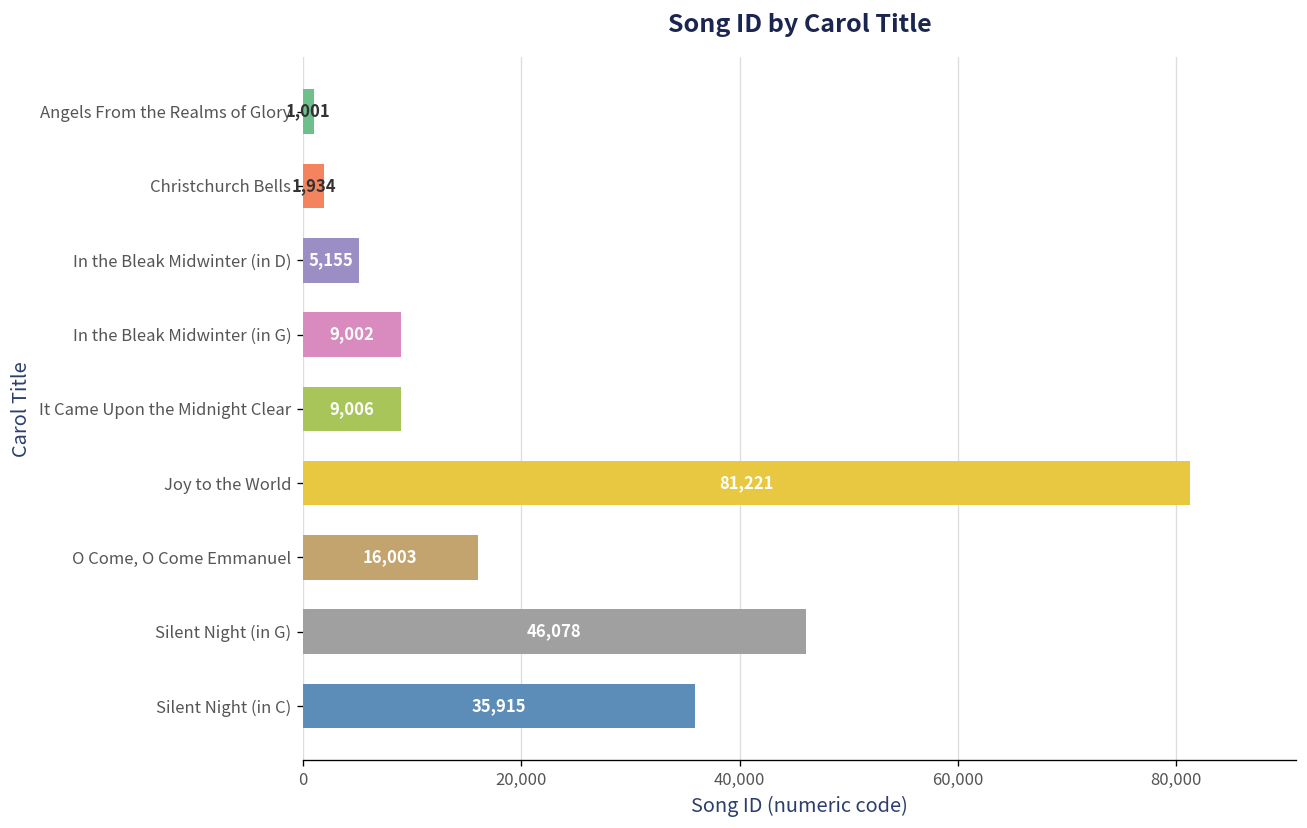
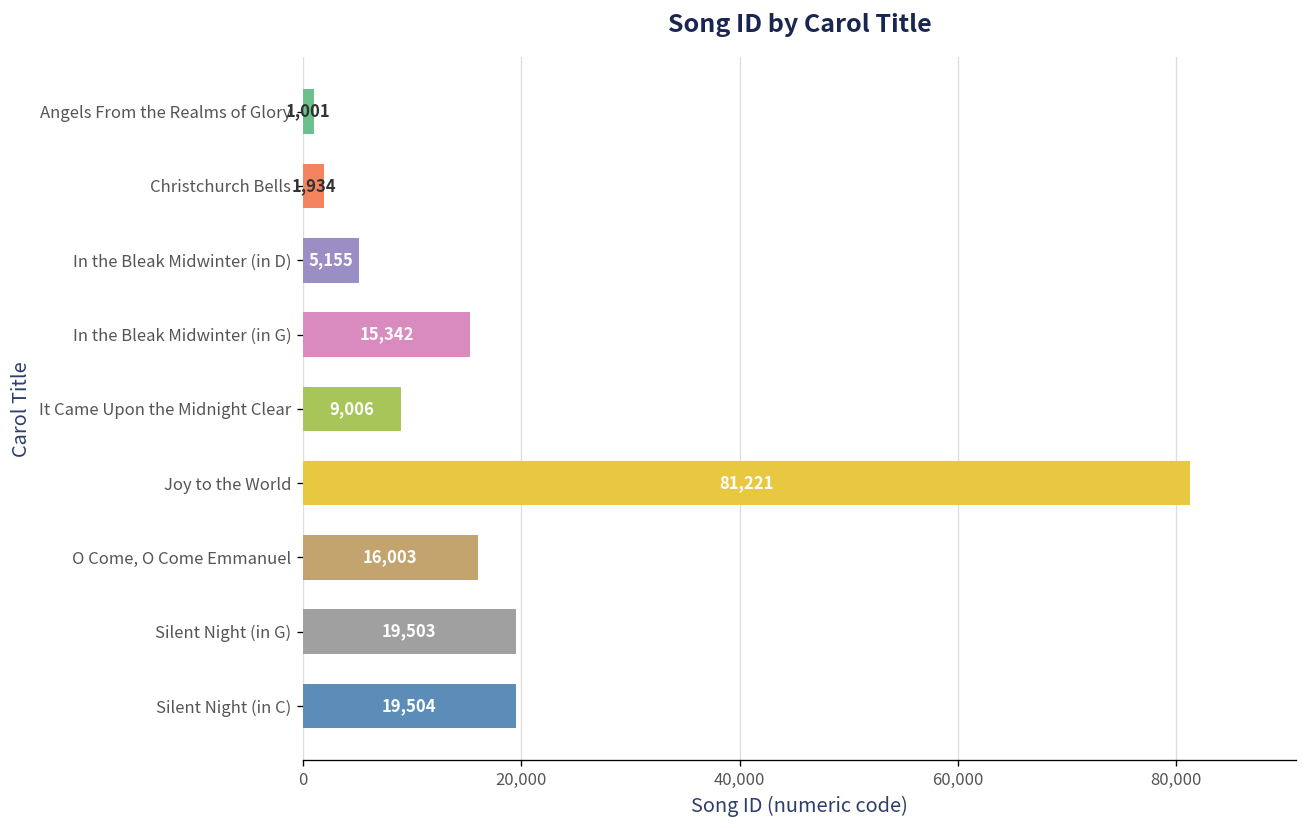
  {
    "Angels From the Realms of Glory": "1,001",
    "Christchurch Bells": "1,934",
    "In the Bleak Midwinter (in D)": "5,155",
-   "In the Bleak Midwinter (in G)": "9,002",
+   "In the Bleak Midwinter (in G)": "15,342",
    "It Came Upon the Midnight Clear": "9,006",
    "Joy to the World": "81,221",
    "O Come, O Come Emmanuel": "16,003",
-   "Silent Night (in G)": "46,078",
-   "Silent Night (in C)": "35,915"
+   "Silent Night (in G)": "19,503",
+   "Silent Night (in C)": "19,504"
  }
